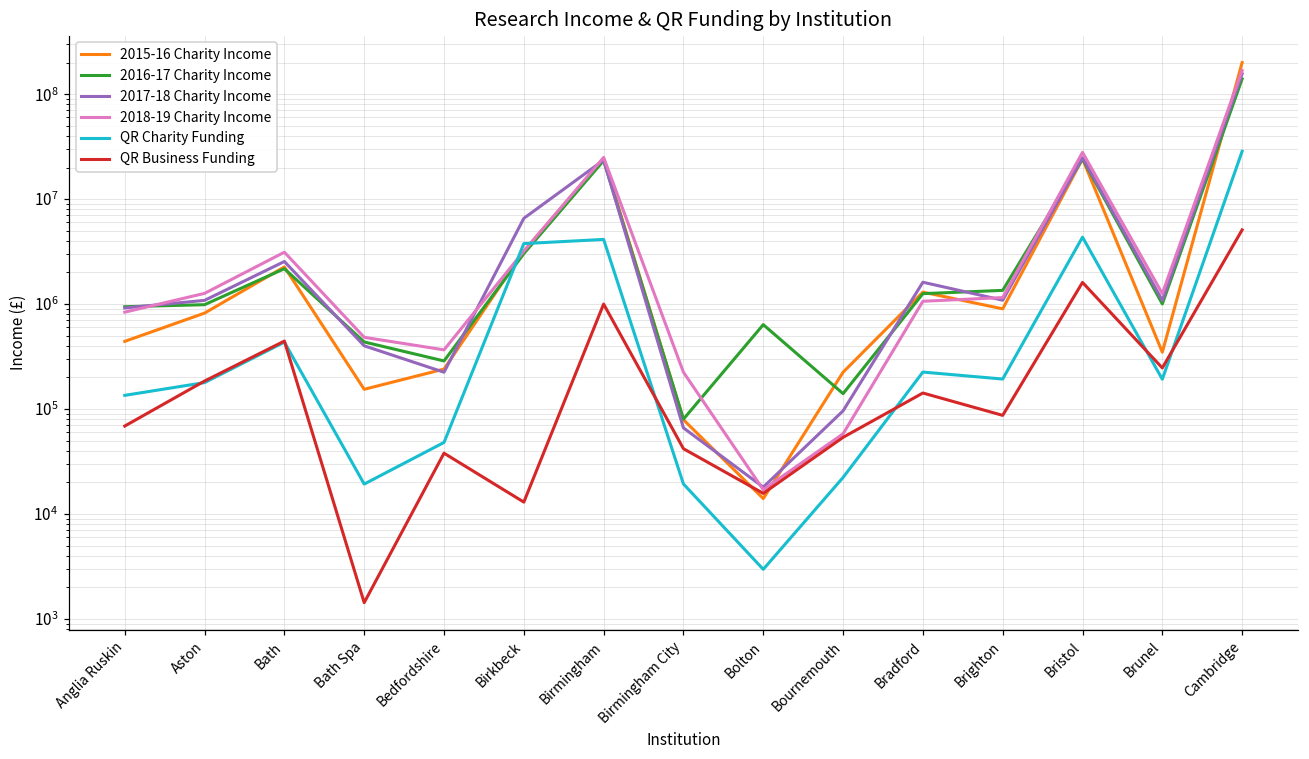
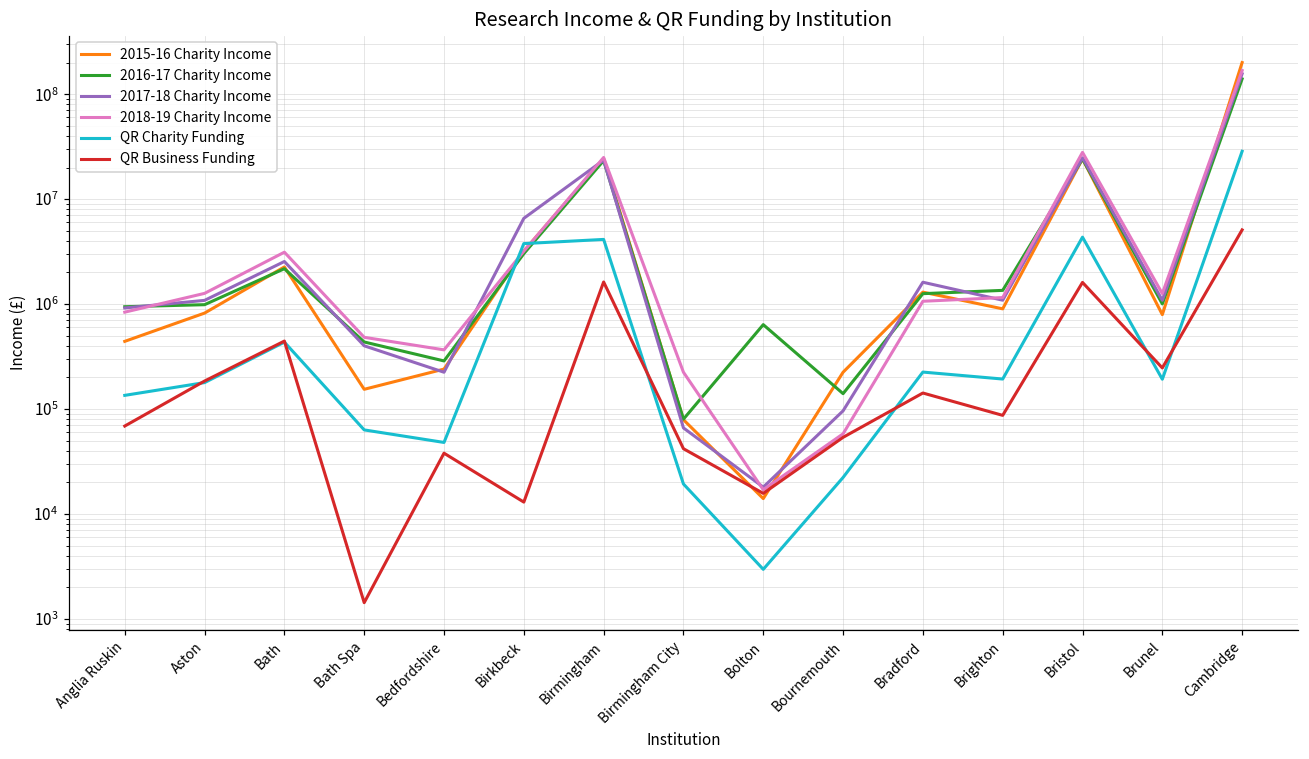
  {
    "2015-16 Charity Income": {
      "Anglia Ruskin": 400000,
      "Aston": 800000,
      "Bath Spa": 150000,
      "Bedfordshire": 240000,
      "Bolton": 14000,
      "Bournemouth": 220000,
      "Brighton": 900000,
-     "Brunel": 350000,
+     "Brunel": 800000,
      "Cambridge": 200000000
    },
    "2016-17 Charity Income": {
      "Aston": 1000000,
      "Bath Spa": 400000,
      "Bedfordshire": 290000,
      "Bolton": 600000,
      "Bournemouth": 140000,
      "Brighton": 1400000,
      "Brunel": 1000000,
      "Cambridge": 140000000
    },
    "2017-18 Charity Income": {
      "Aston": 1100000,
      "Bath": 2500000,
      "Bath Spa": 400000,
      "Bedfordshire": 220000,
      "Birkbeck": 7000000,
      "Birmingham City": 70000,
      "Bournemouth": 100000,
      "Bradford": 1600000,
      "Brunel": 1100000,
      "Cambridge": 160000000
    },
    "2018-19 Charity Income": {
      "Anglia Ruskin": 800000,
      "Aston": 1300000,
      "Bath": 3100000,
      "Bath Spa": 500000,
      "Bedfordshire": 370000,
      "Birmingham City": 220000,
      "Bournemouth": 60000,
      "Bradford": 1100000,
      "Bristol": 28000000,
      "Brunel": 1300000,
      "Cambridge": 170000000
    },
    "QR Charity Funding": {
      "Anglia Ruskin": 130000,
-     "Bath Spa": 19000,
+     "Bath Spa": 60000,
      "Bedfordshire": 50000,
      "Birkbeck": 3800000,
      "Birmingham": 4100000,
      "Birmingham City": 19000,
      "Bolton": 3000,
      "Bournemouth": 22000,
      "Bradford": 220000,
      "Brighton": 190000,
      "Bristol": 4000000,
      "Brunel": 190000,
      "Cambridge": 29000000
    },
    "QR Business Funding": {
      "Anglia Ruskin": 70000,
      "Bath Spa": 1400,
      "Bedfordshire": 38000,
      "Birkbeck": 13000,
-     "Birmingham": 1000000,
+     "Birmingham": 1600000,
      "Birmingham City": 40000,
      "Bolton": 16000,
      "Bournemouth": 50000,
      "Bradford": 140000,
      "Brighton": 90000,
      "Bristol": 1600000,
      "Brunel": 250000,
      "Cambridge": 5000000
    }
  }
